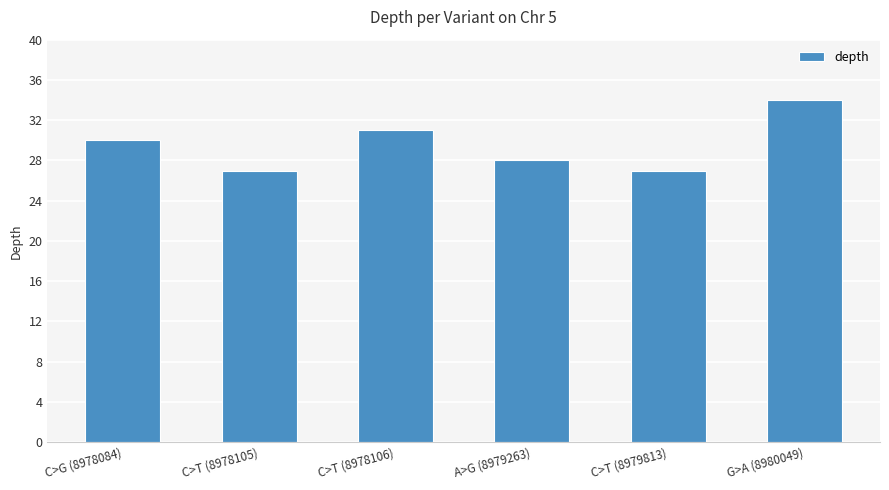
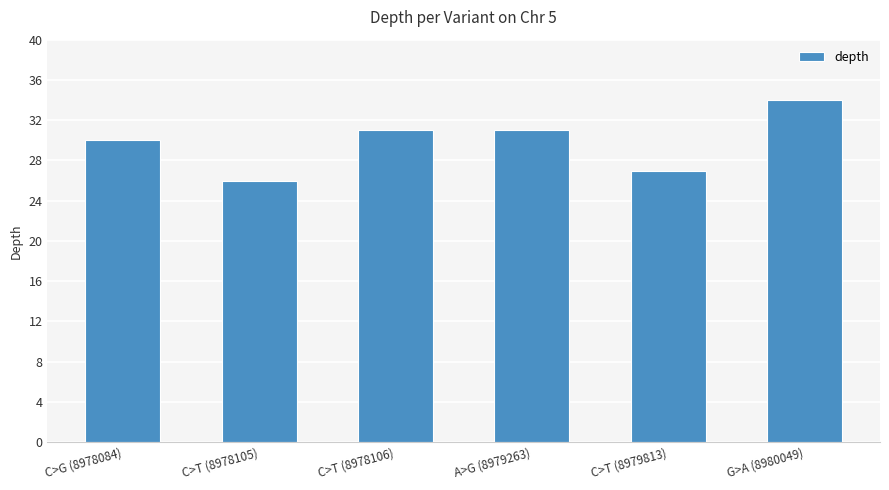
  {
    "C>G (8978084)": 30,
-   "C>T (8978105)": 27,
+   "C>T (8978105)": 26,
    "C>T (8978106)": 31,
-   "A>G (8979263)": 28,
+   "A>G (8979263)": 31,
    "C>T (8979813)": 27,
    "G>A (8980049)": 34
  }
